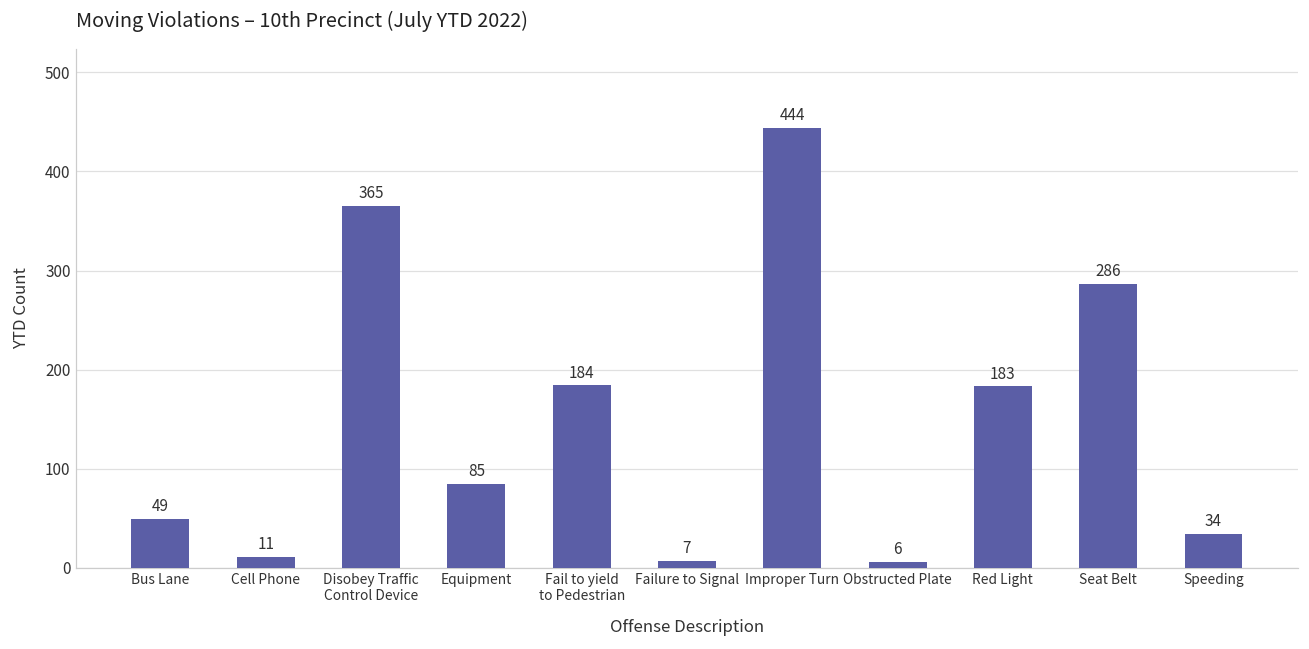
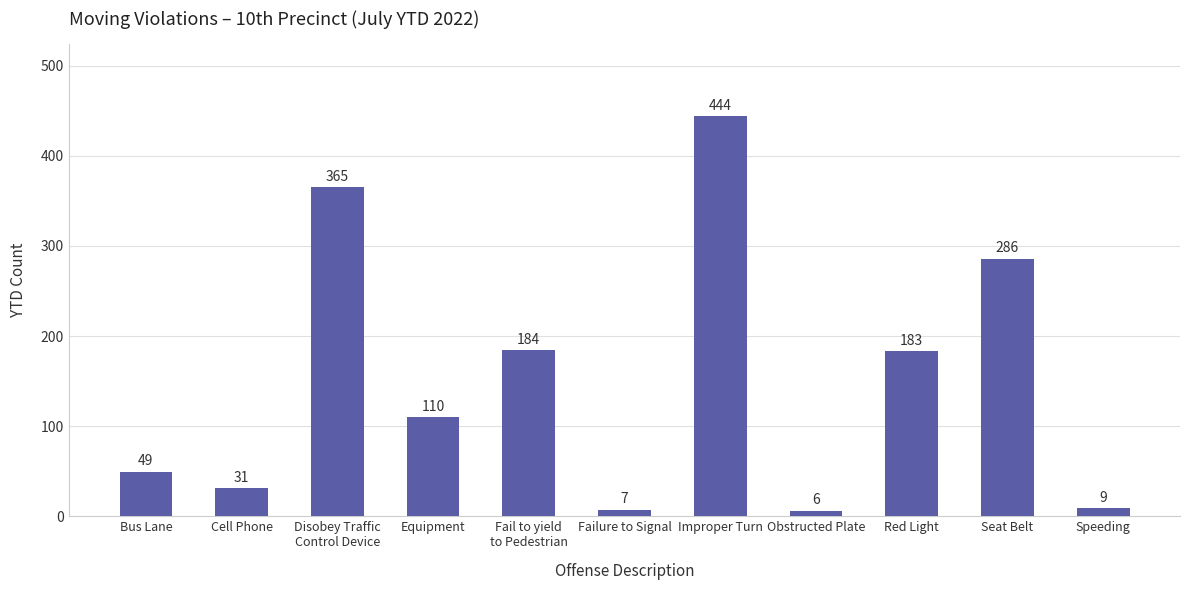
  {
    "Bus Lane": 49,
-   "Cell Phone": 11,
+   "Cell Phone": 31,
    "Disobey Traffic Control Device": 365,
-   "Equipment": 85,
+   "Equipment": 110,
    "Fail to yield to Pedestrian": 184,
    "Failure to Signal": 7,
    "Improper Turn": 444,
    "Obstructed Plate": 6,
    "Red Light": 183,
    "Seat Belt": 286,
-   "Speeding": 34
+   "Speeding": 9
  }
